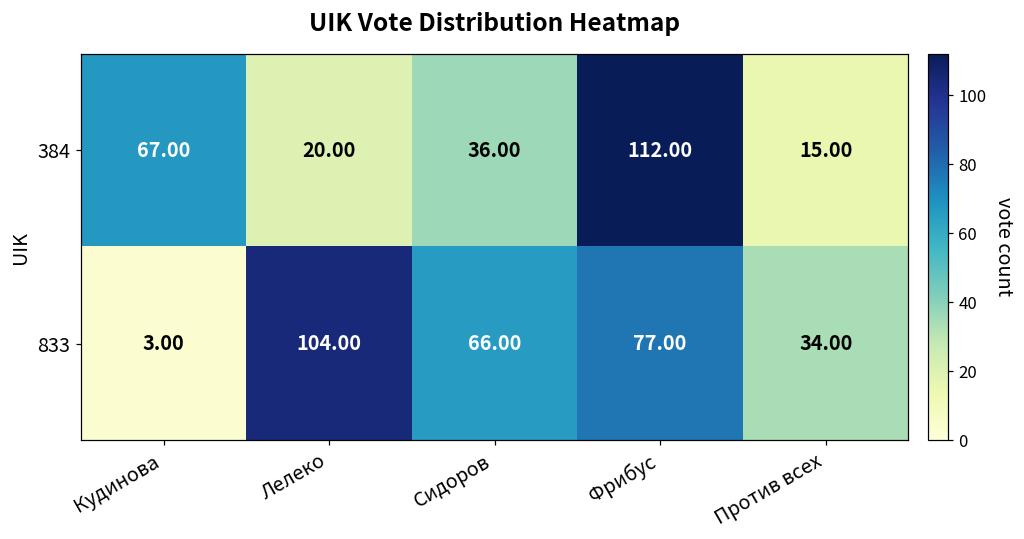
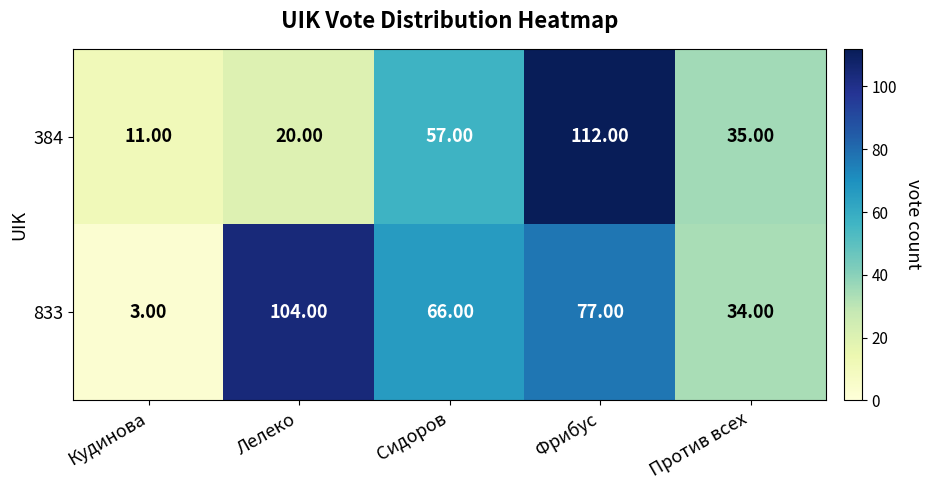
  {
    "384": {
-     "Кудинова": 67.00,
+     "Кудинова": 11.00,
      "Лелеко": 20.00,
-     "Сидоров": 36.00,
+     "Сидоров": 57.00,
      "Фрибус": 112.00,
-     "Против всех": 15.00
+     "Против всех": 35.00
    },
    "833": {
      "Кудинова": 3.00,
      "Лелеко": 104.00,
      "Сидоров": 66.00,
      "Фрибус": 77.00,
      "Против всех": 34.00
    }
  }
